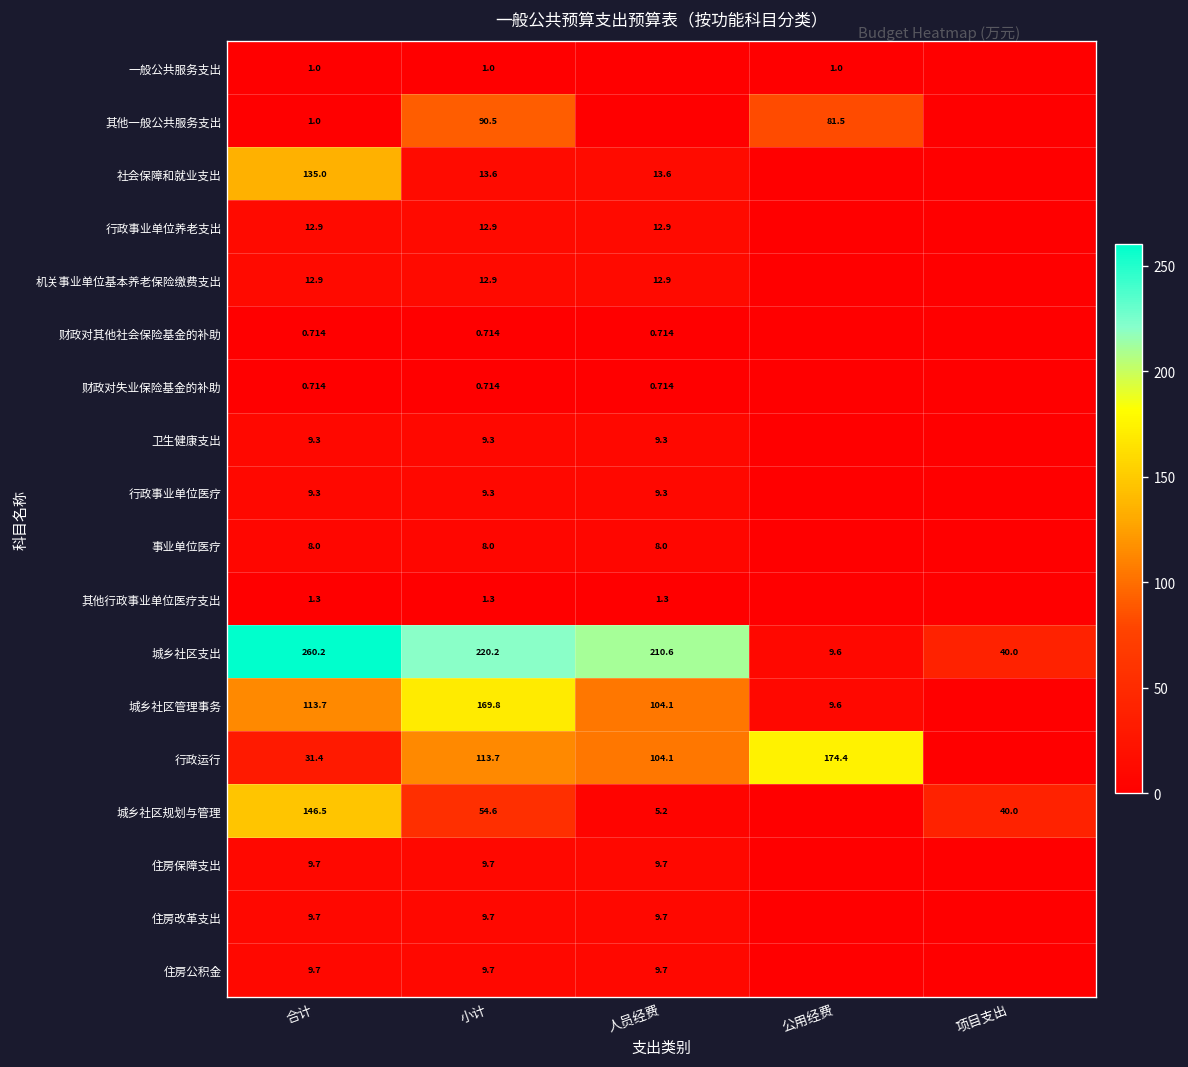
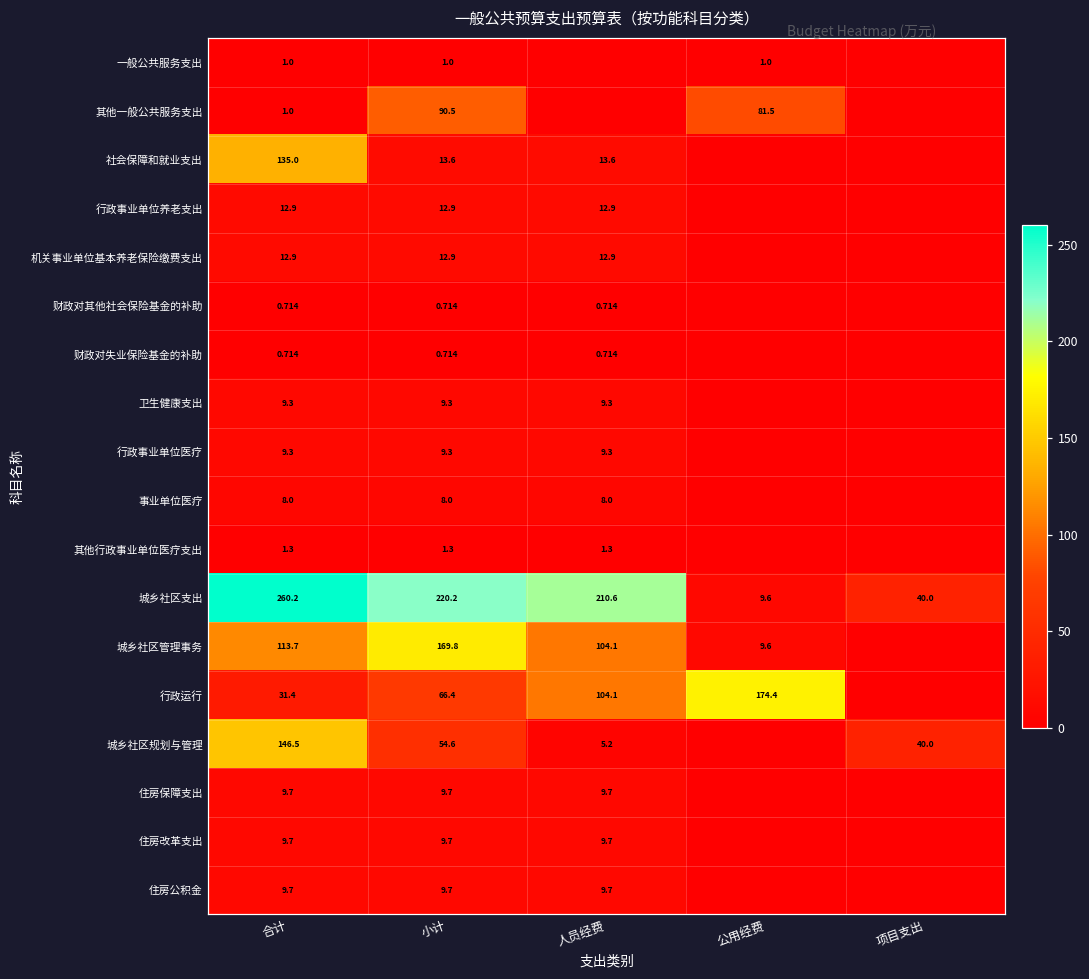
  {
    "一般公共服务支出": {
      "合计": 1.0,
      "小计": 1.0,
      "公用经费": 1.0
    },
    "其他一般公共服务支出": {
      "合计": 1.0,
      "小计": 90.5,
      "公用经费": 81.5
    },
    "社会保障和就业支出": {
      "合计": 135.0,
      "小计": 13.6,
      "人员经费": 13.6
    },
    "行政事业单位养老支出": {
      "合计": 12.9,
      "小计": 12.9,
      "人员经费": 12.9
    },
    "机关事业单位基本养老保险缴费支出": {
      "合计": 12.9,
      "小计": 12.9,
      "人员经费": 12.9
    },
    "财政对其他社会保险基金的补助": {
      "合计": 0.714,
      "小计": 0.714,
      "人员经费": 0.714
    },
    "财政对失业保险基金的补助": {
      "合计": 0.714,
      "小计": 0.714,
      "人员经费": 0.714
    },
    "卫生健康支出": {
      "合计": 9.3,
      "小计": 9.3,
      "人员经费": 9.3
    },
    "行政事业单位医疗": {
      "合计": 9.3,
      "小计": 9.3,
      "人员经费": 9.3
    },
    "事业单位医疗": {
      "合计": 8.0,
      "小计": 8.0,
      "人员经费": 8.0
    },
    "其他行政事业单位医疗支出": {
      "合计": 1.3,
      "小计": 1.3,
      "人员经费": 1.3
    },
    "城乡社区支出": {
      "合计": 260.2,
      "小计": 220.2,
      "人员经费": 210.6,
      "公用经费": 9.6,
      "项目支出": 40.0
    },
    "城乡社区管理事务": {
      "合计": 113.7,
      "小计": 169.8,
      "人员经费": 104.1,
      "公用经费": 9.6
    },
    "行政运行": {
      "合计": 31.4,
-     "小计": 113.7,
+     "小计": 66.4,
      "人员经费": 104.1,
      "公用经费": 174.4
    },
    "城乡社区规划与管理": {
      "合计": 146.5,
      "小计": 54.6,
      "人员经费": 5.2,
      "项目支出": 40.0
    },
    "住房保障支出": {
      "合计": 9.7,
      "小计": 9.7,
      "人员经费": 9.7
    },
    "住房改革支出": {
      "合计": 9.7,
      "小计": 9.7,
      "人员经费": 9.7
    },
    "住房公积金": {
      "合计": 9.7,
      "小计": 9.7,
      "人员经费": 9.7
    }
  }
